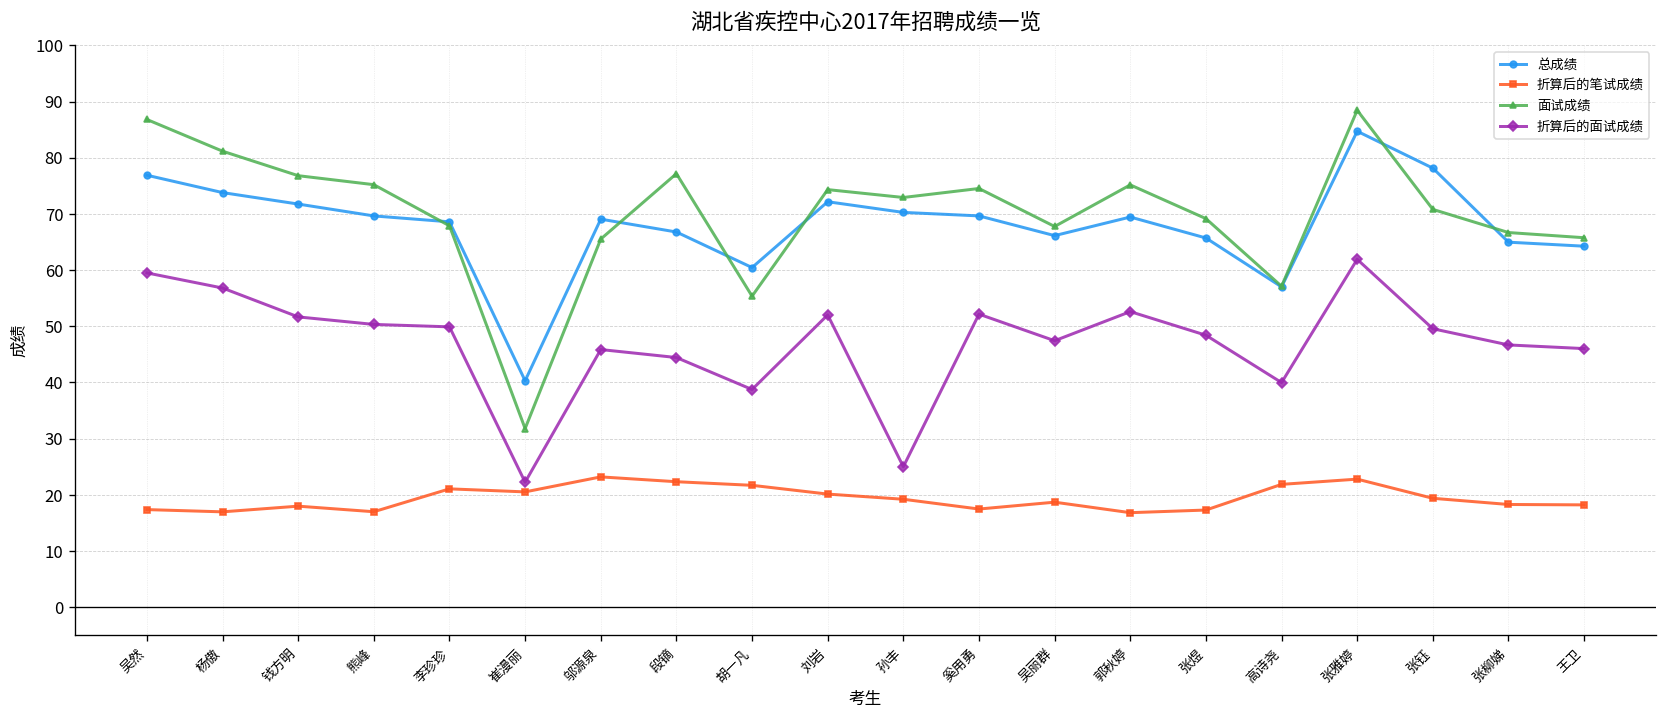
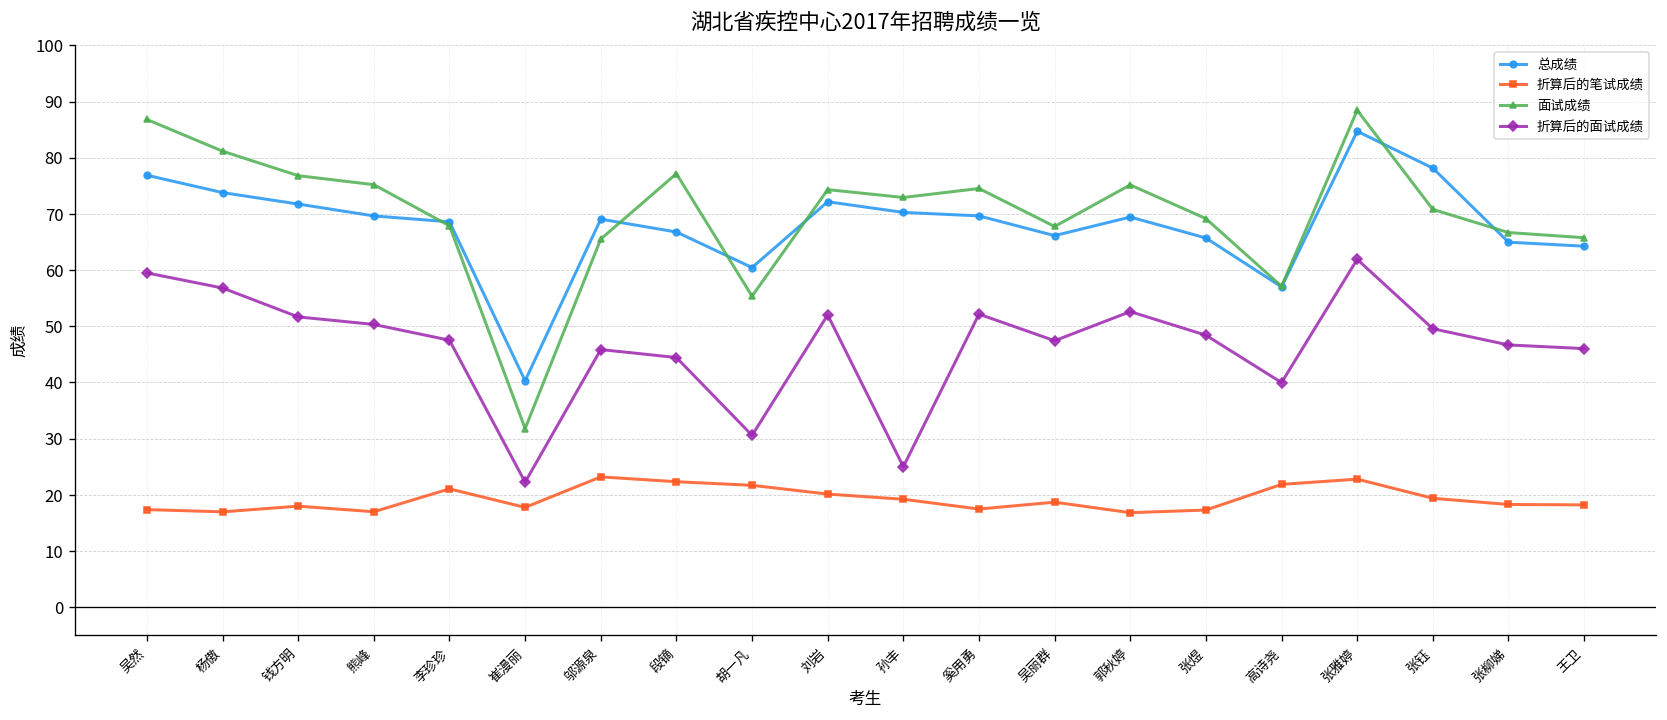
  {
    "总成绩": {
      "吴然": 77,
      "杨傲": 74,
      "钱方明": 72,
      "熊峰": 70,
      "李珍珍": 69,
      "崔漫丽": 40,
      "邬源泉": 69,
      "段镝": 67,
      "胡一凡": 60,
      "刘岩": 72,
      "孙丰": 70,
      "奚用勇": 70,
      "吴丽群": 66,
      "郭秋婷": 69,
      "张煜": 66,
      "张雅婷": 85,
      "张钰": 78,
      "张柳娣": 65,
      "王卫": 64
    },
    "折算后的笔试成绩": {
      "吴然": 17,
      "杨傲": 17,
      "钱方明": 18,
      "熊峰": 17,
      "李珍珍": 21,
-     "崔漫丽": 21,
+     "崔漫丽": 18,
      "邬源泉": 23,
      "段镝": 22,
      "胡一凡": 22,
      "刘岩": 20,
      "孙丰": 19,
      "奚用勇": 17,
      "吴丽群": 19,
      "郭秋婷": 17,
      "张煜": 17,
      "高诗尧": 22,
      "张雅婷": 23,
      "张钰": 19,
      "张柳娣": 18,
      "王卫": 18
    },
    "面试成绩": {
      "吴然": 87,
      "杨傲": 81,
      "钱方明": 77,
      "熊峰": 75,
      "李珍珍": 68,
      "崔漫丽": 32,
      "邬源泉": 66,
      "段镝": 77,
      "胡一凡": 55,
      "刘岩": 74,
      "孙丰": 73,
      "奚用勇": 75,
      "吴丽群": 68,
      "郭秋婷": 75,
      "张煜": 69,
      "张雅婷": 88,
      "张钰": 71,
      "张柳娣": 67,
      "王卫": 66
    },
    "折算后的面试成绩": {
      "吴然": 60,
      "杨傲": 57,
      "钱方明": 52,
      "熊峰": 50,
-     "李珍珍": 50,
+     "李珍珍": 48,
      "崔漫丽": 22,
      "邬源泉": 46,
      "段镝": 44,
-     "胡一凡": 39,
+     "胡一凡": 31,
      "刘岩": 52,
      "孙丰": 25,
      "奚用勇": 52,
      "吴丽群": 47,
      "郭秋婷": 53,
      "张煜": 48,
      "高诗尧": 40,
      "张雅婷": 62,
      "张钰": 50,
      "张柳娣": 47,
      "王卫": 46
    }
  }
